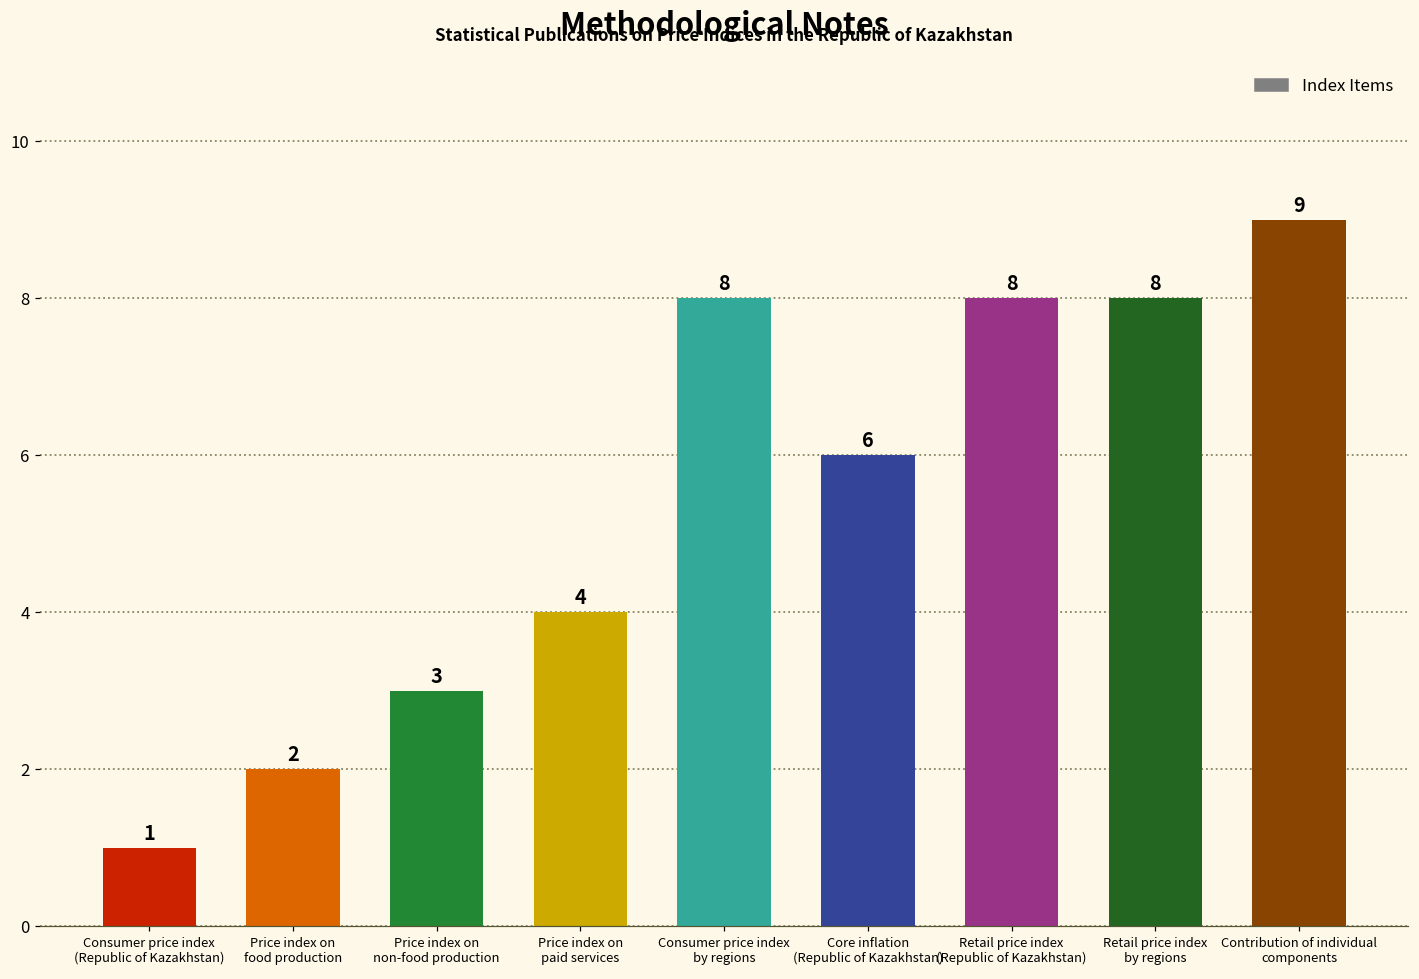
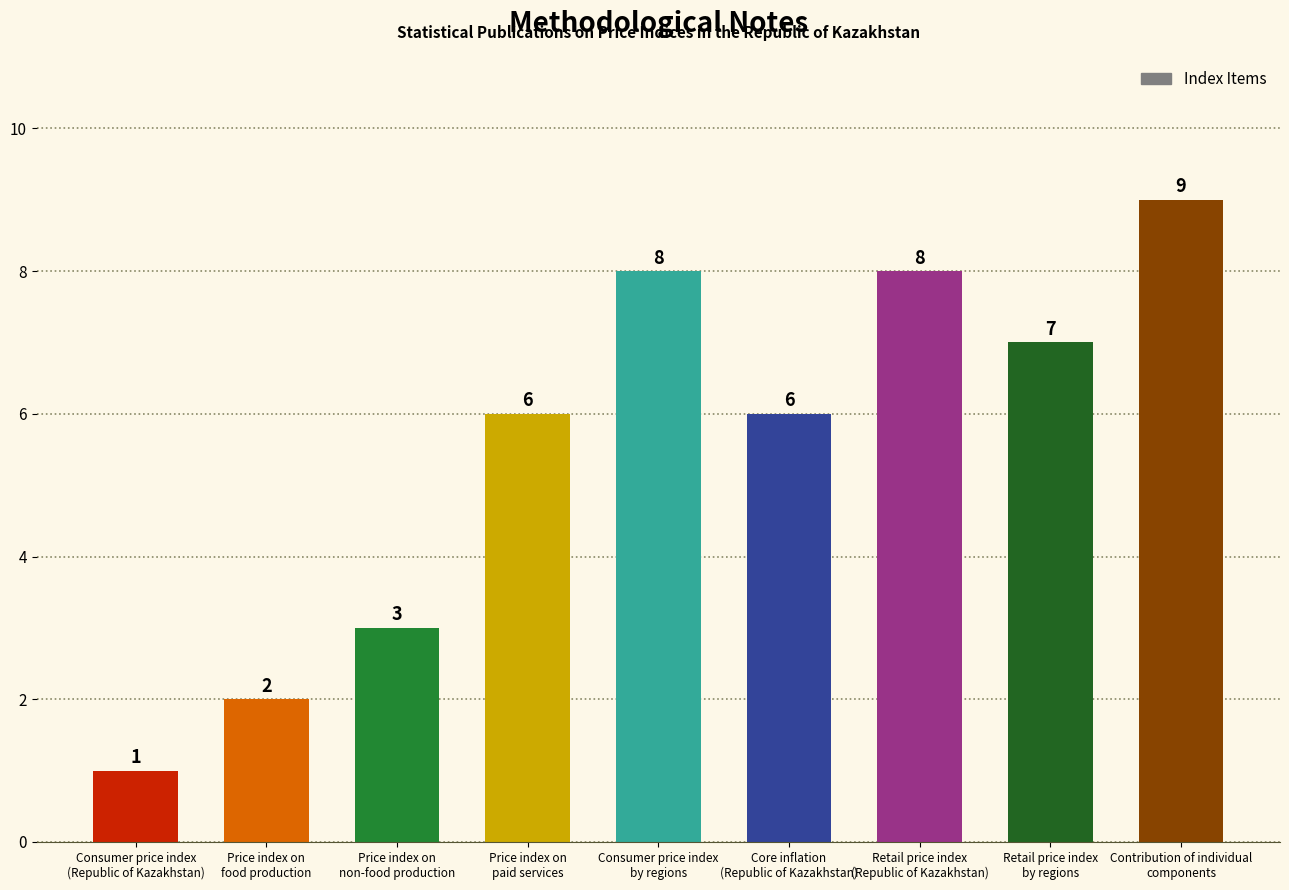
  {
    "Consumer price index (Republic of Kazakhstan)": 1,
    "Price index on food production": 2,
    "Price index on non-food production": 3,
-   "Price index on paid services": 4,
+   "Price index on paid services": 6,
    "Consumer price index by regions": 8,
    "Core inflation (Republic of Kazakhstan)": 6,
    "Retail price index (Republic of Kazakhstan)": 8,
-   "Retail price index by regions": 8,
+   "Retail price index by regions": 7,
    "Contribution of individual components": 9
  }
